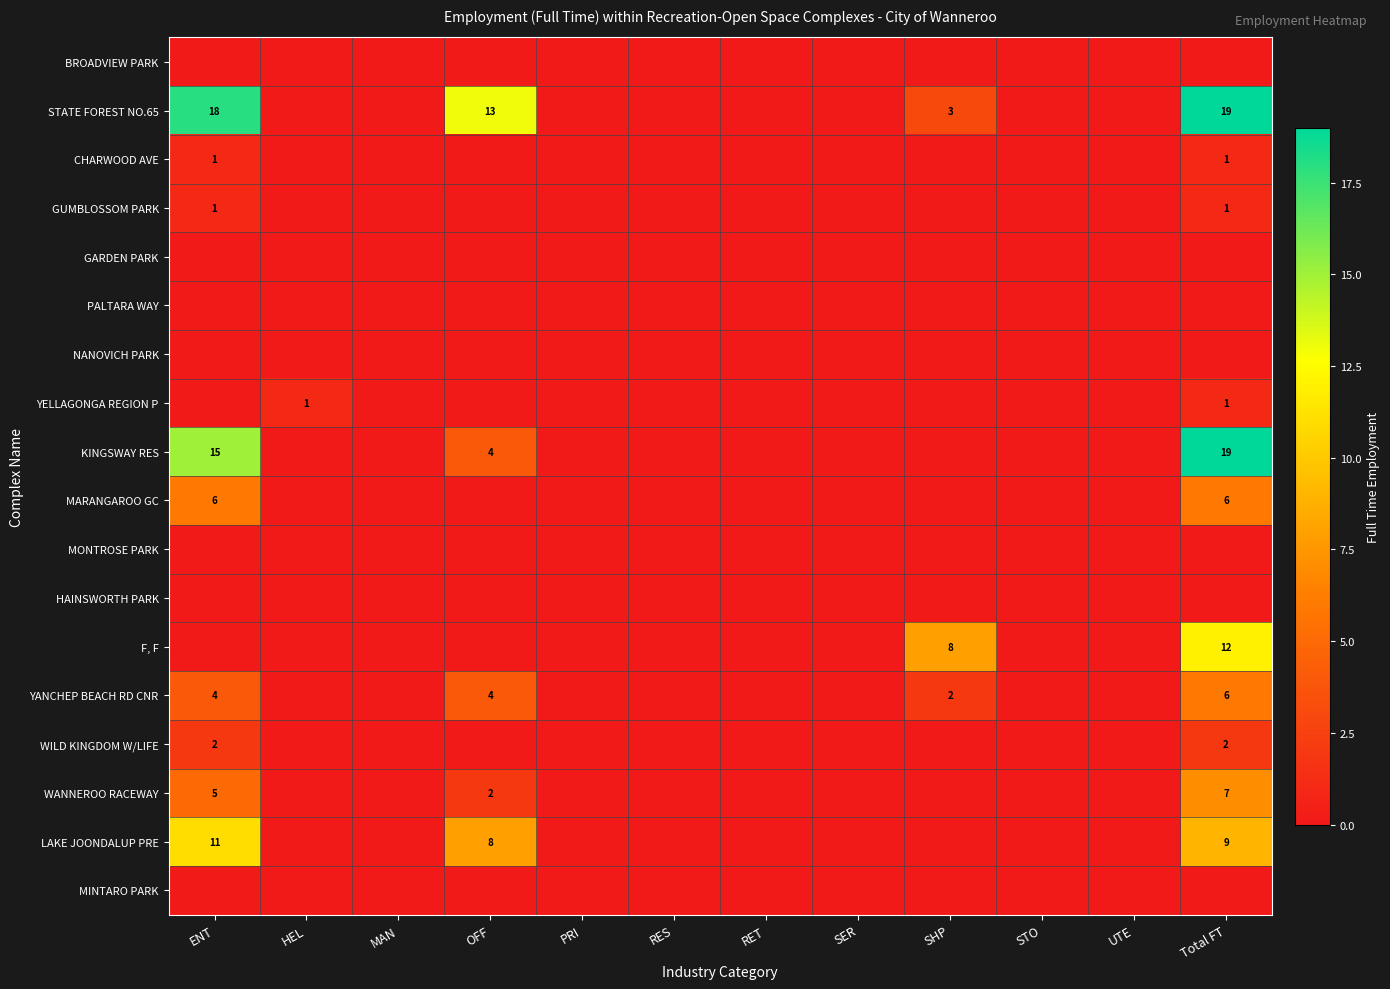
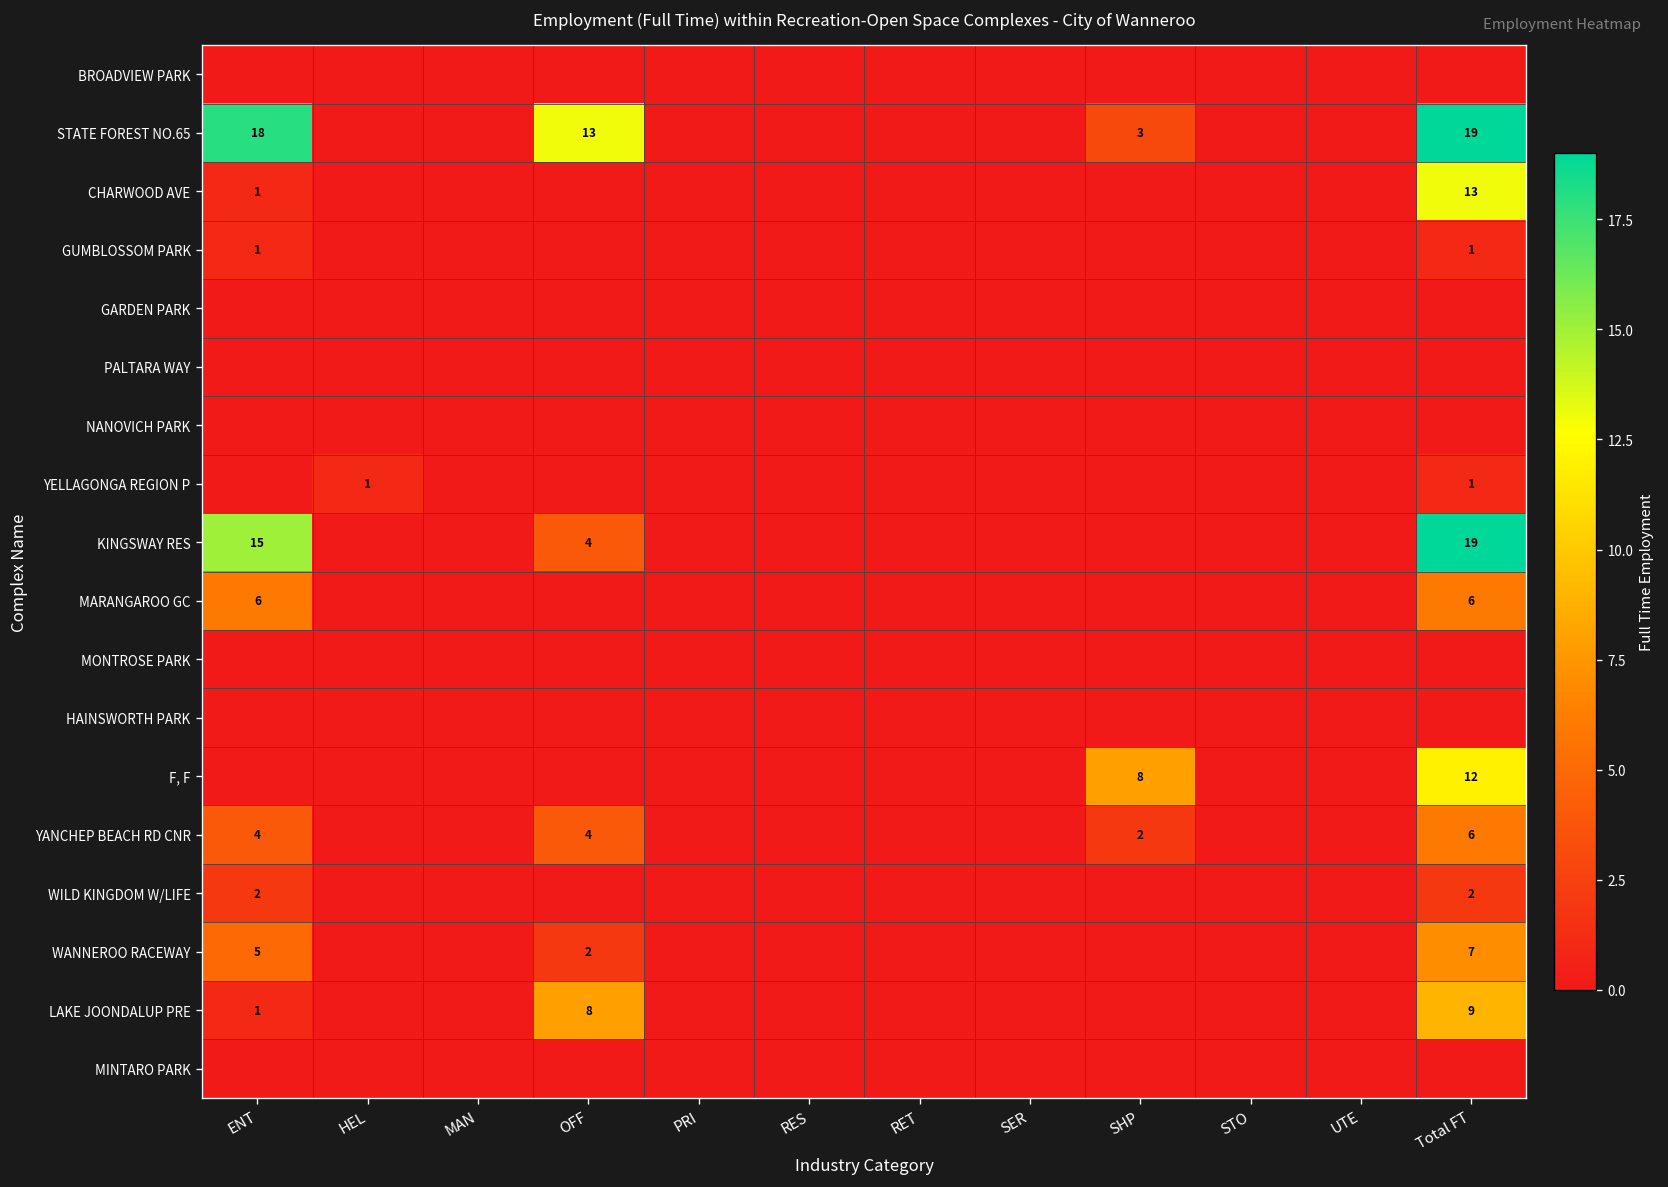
  {
    "STATE FOREST NO.65": {
      "ENT": 18,
      "OFF": 13,
      "SHP": 3,
      "Total FT": 19
    },
    "CHARWOOD AVE": {
      "ENT": 1,
-     "Total FT": 1
+     "Total FT": 13
    },
    "GUMBLOSSOM PARK": {
      "ENT": 1,
      "Total FT": 1
    },
    "YELLAGONGA REGION P": {
      "HEL": 1,
      "Total FT": 1
    },
    "KINGSWAY RES": {
      "ENT": 15,
      "OFF": 4,
      "Total FT": 19
    },
    "MARANGAROO GC": {
      "ENT": 6,
      "Total FT": 6
    },
    "F, F": {
      "SHP": 8,
      "Total FT": 12
    },
    "YANCHEP BEACH RD CNR": {
      "ENT": 4,
      "OFF": 4,
      "SHP": 2,
      "Total FT": 6
    },
    "WILD KINGDOM W/LIFE": {
      "ENT": 2,
      "Total FT": 2
    },
    "WANNEROO RACEWAY": {
      "ENT": 5,
      "OFF": 2,
      "Total FT": 7
    },
    "LAKE JOONDALUP PRE": {
-     "ENT": 11,
+     "ENT": 1,
      "OFF": 8,
      "Total FT": 9
    }
  }
